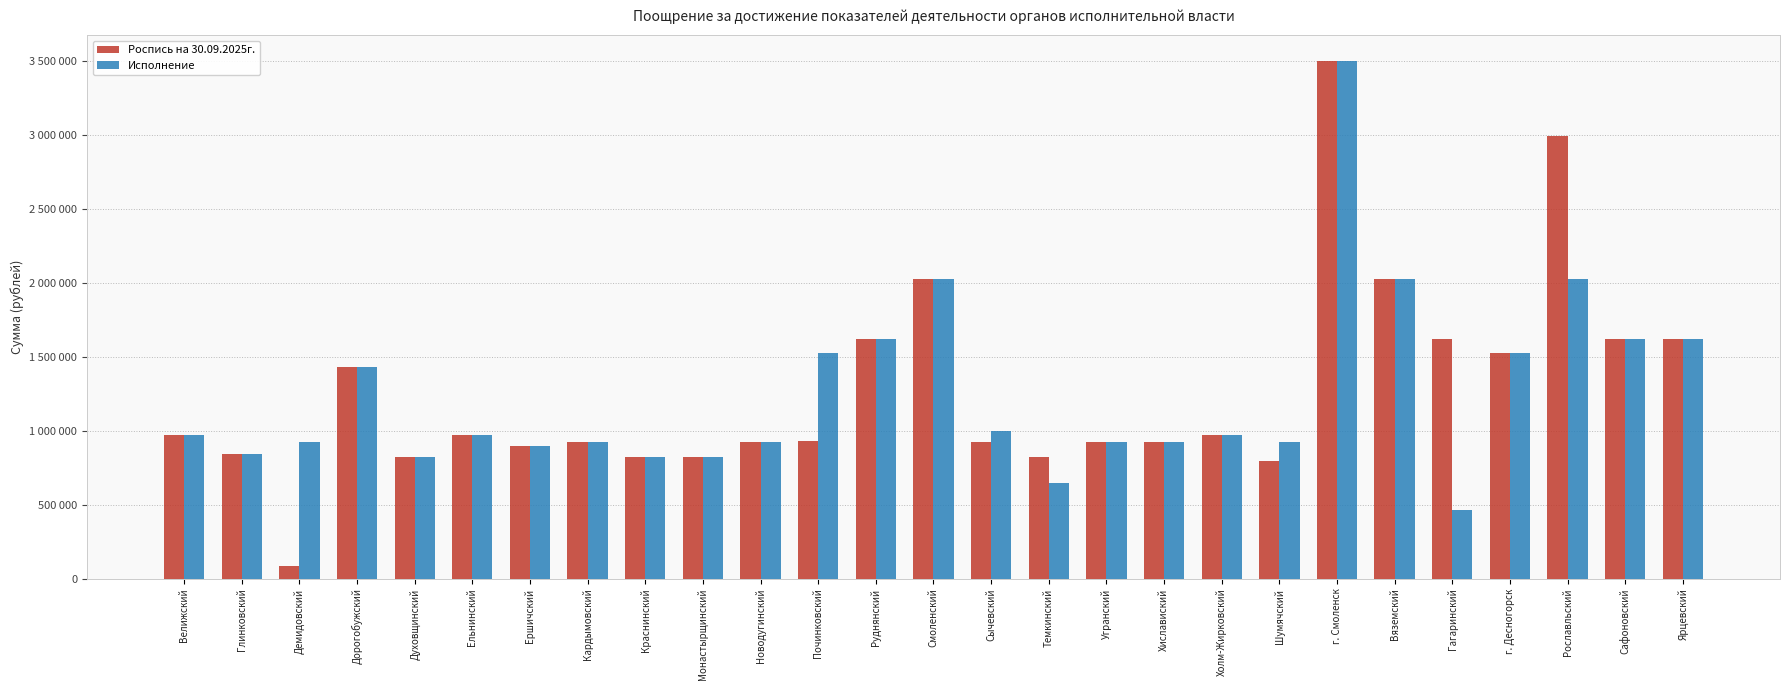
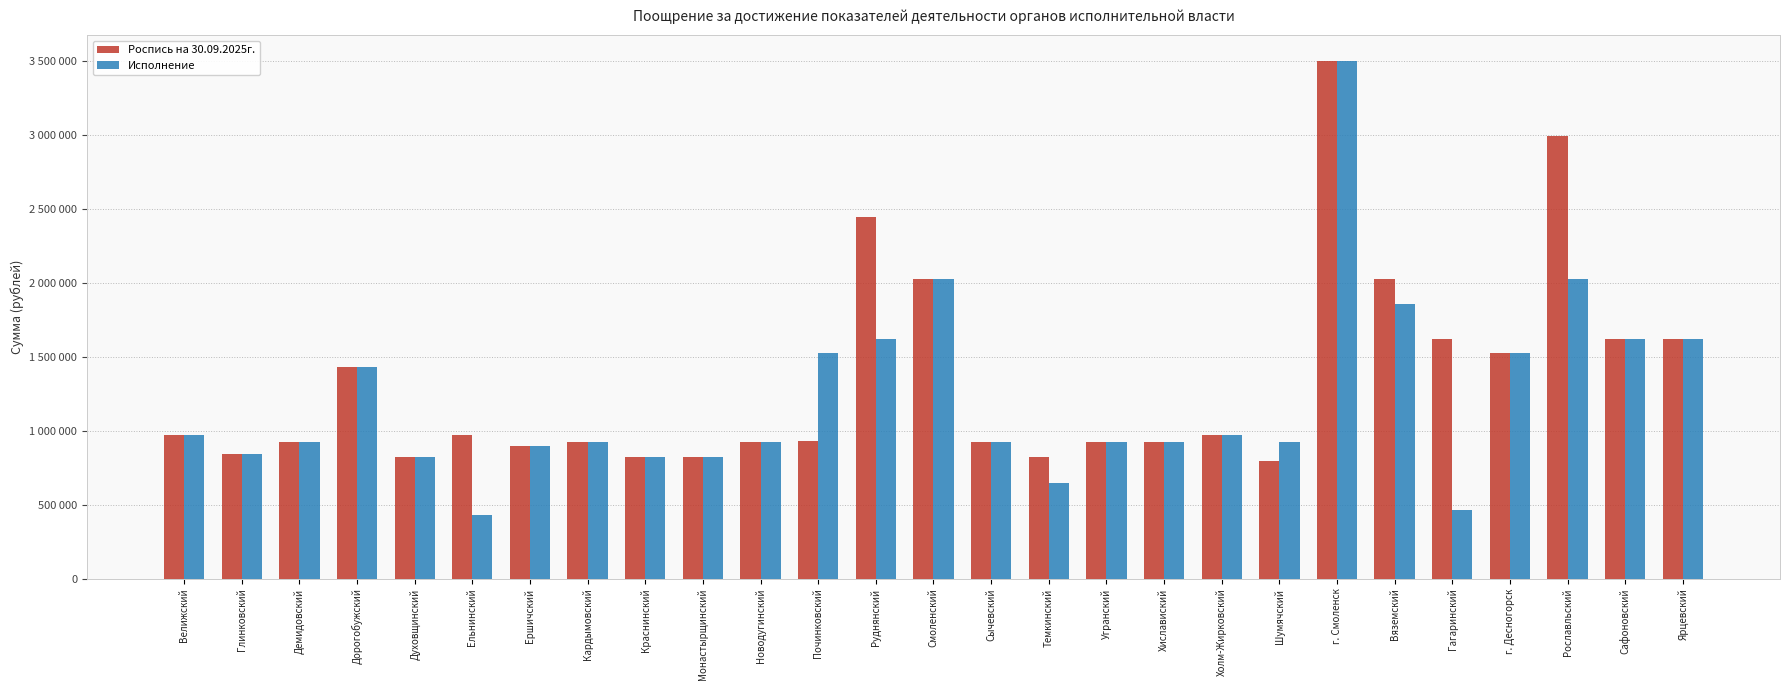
  {
    "Роспись на 30.09.2025г.": {
      "Велижский": 980000,
      "Глинковский": 850000,
-     "Демидовский": 90000,
+     "Демидовский": 930000,
      "Дорогобужский": 1440000,
      "Духовщинский": 830000,
      "Ельнинский": 980000,
      "Ершичский": 900000,
      "Кардымовский": 930000,
      "Краснинский": 830000,
      "Монастырщинский": 830000,
      "Новодугинский": 930000,
      "Починковский": 930000,
-     "Руднянский": 1630000,
+     "Руднянский": 2440000,
      "Смоленский": 2030000,
      "Сычевский": 930000,
      "Темкинский": 830000,
      "Угранский": 930000,
      "Хиславиский": 930000,
      "Холм-Жирковский": 980000,
      "Шумячский": 800000,
      "г. Смоленск": 3500000,
      "Вяземский": 2030000,
      "Гагаринский": 1630000,
      "г. Десногорск": 1530000,
      "Рославльский": 2990000,
      "Сафоновский": 1630000,
      "Ярцевский": 1630000
    },
    "Исполнение": {
      "Велижский": 980000,
      "Глинковский": 850000,
      "Демидовский": 930000,
      "Дорогобужский": 1440000,
      "Духовщинский": 830000,
-     "Ельнинский": 980000,
+     "Ельнинский": 430000,
      "Ершичский": 900000,
      "Кардымовский": 930000,
      "Краснинский": 830000,
      "Монастырщинский": 830000,
      "Новодугинский": 930000,
      "Починковский": 1530000,
      "Руднянский": 1630000,
      "Смоленский": 2030000,
-     "Сычевский": 1000000,
+     "Сычевский": 930000,
      "Темкинский": 650000,
      "Угранский": 930000,
      "Хиславиский": 930000,
      "Холм-Жирковский": 980000,
      "Шумячский": 930000,
      "г. Смоленск": 3500000,
-     "Вяземский": 2030000,
+     "Вяземский": 1860000,
      "Гагаринский": 470000,
      "г. Десногорск": 1530000,
      "Рославльский": 2030000,
      "Сафоновский": 1630000,
      "Ярцевский": 1630000
    }
  }
